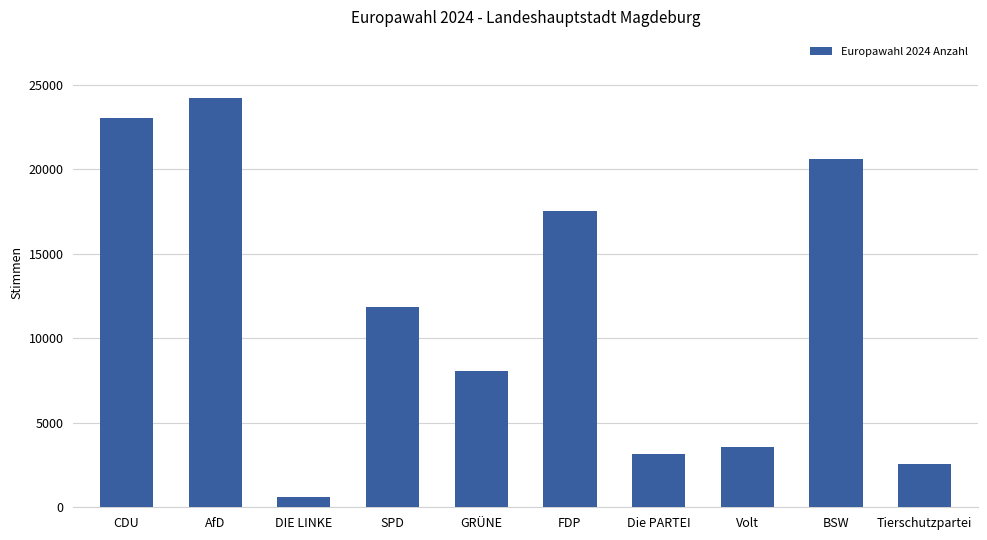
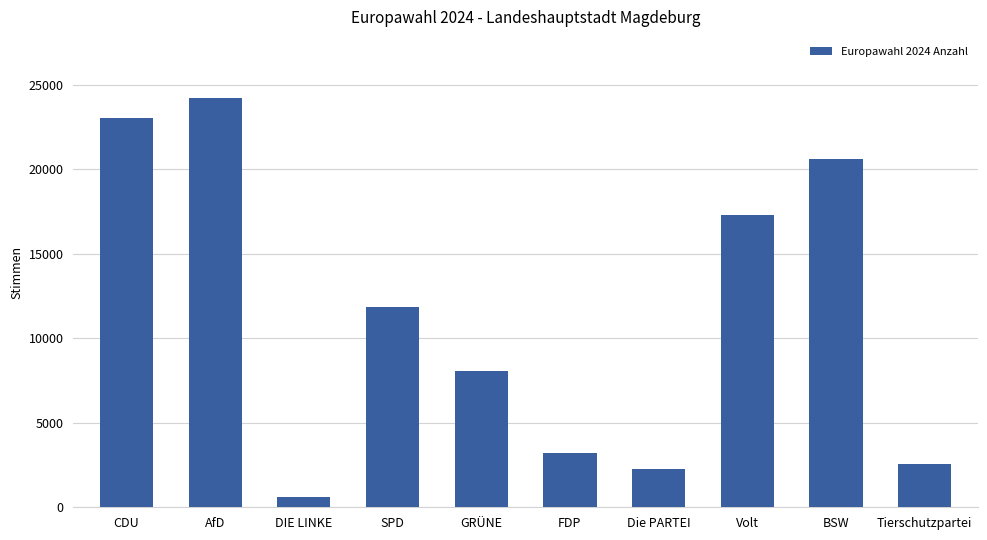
  {
    "CDU": 23000,
    "AfD": 24200,
    "DIE LINKE": 600,
    "SPD": 11900,
    "GRÜNE": 8100,
-   "FDP": 17500,
-   "Die PARTEI": 3200,
-   "Volt": 3600,
+   "FDP": 3200,
+   "Die PARTEI": 2300,
+   "Volt": 17300,
    "BSW": 20600,
    "Tierschutzpartei": 2500
  }
